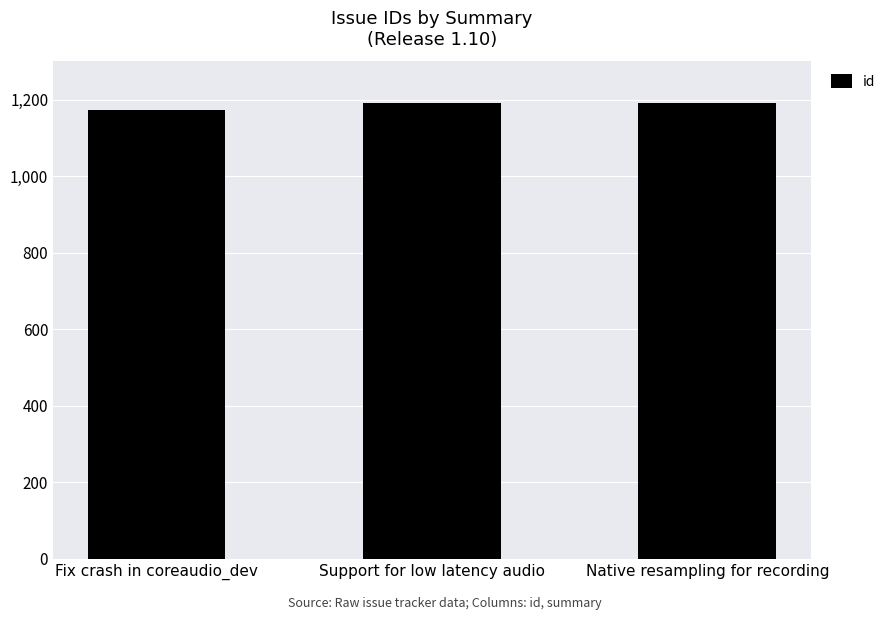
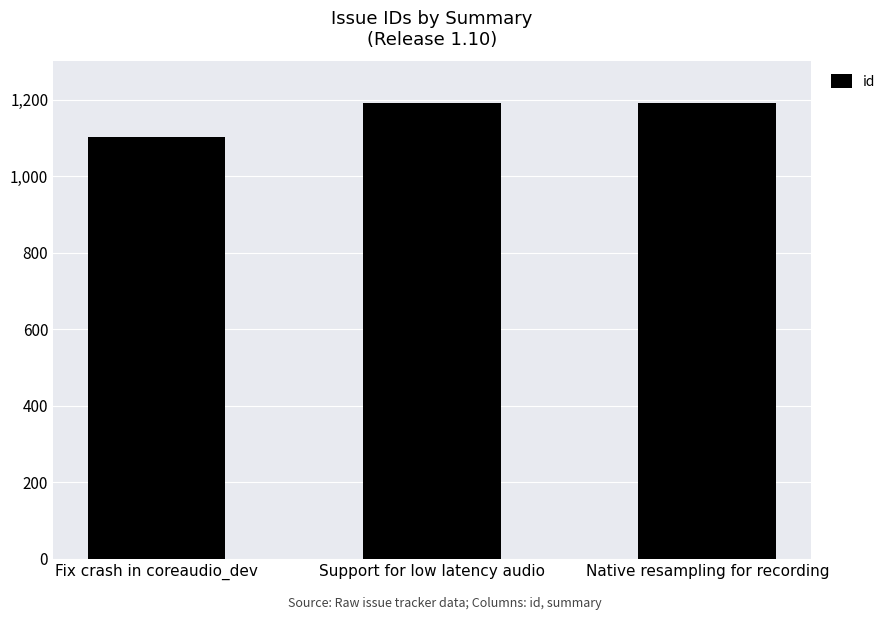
  {
-   "Fix crash in coreaudio_dev": "1,170",
+   "Fix crash in coreaudio_dev": "1,100",
    "Support for low latency audio": "1,190",
    "Native resampling for recording": "1,190"
  }
